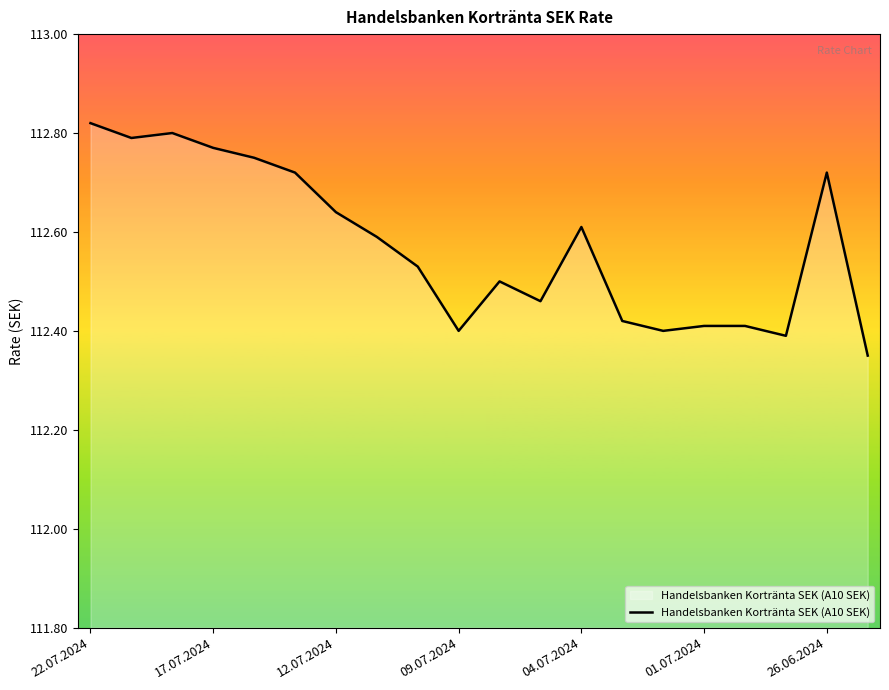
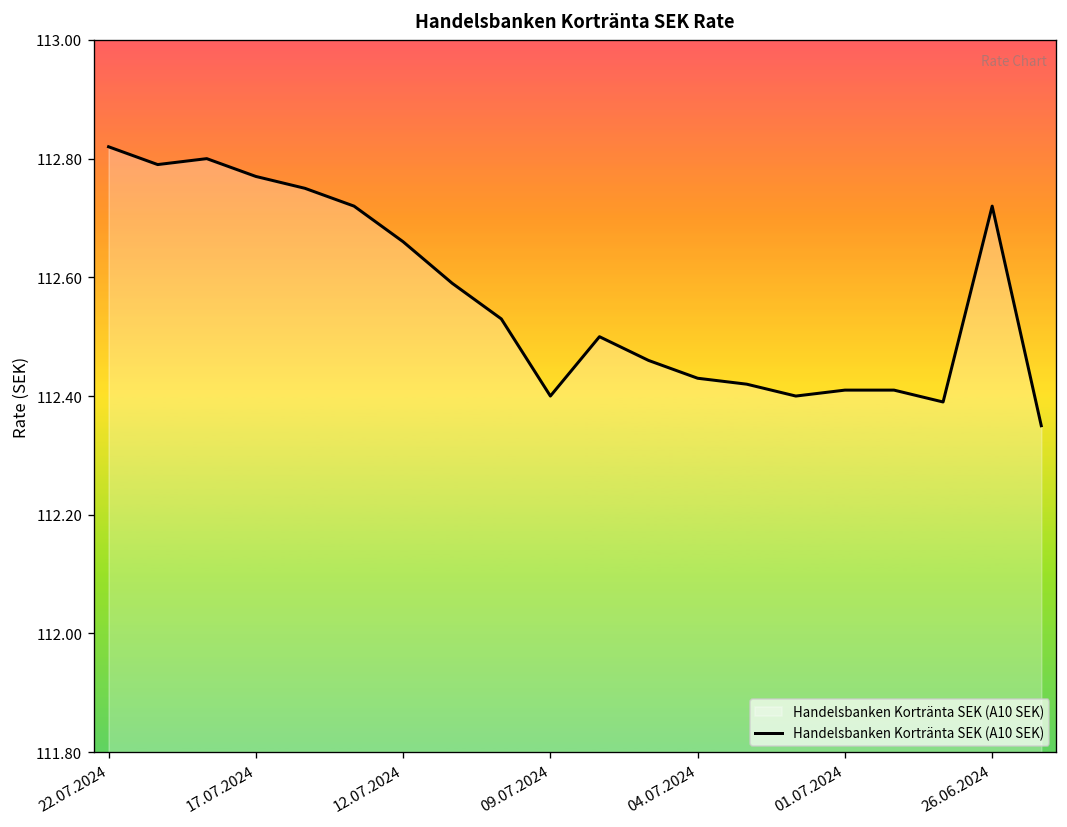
  {
    "22.07.2024": 112.82,
    "17.07.2024": 112.77,
-   "12.07.2024": 112.64,
+   "12.07.2024": 112.66,
    "09.07.2024": 112.40,
-   "04.07.2024": 112.61,
+   "04.07.2024": 112.43,
    "01.07.2024": 112.41,
    "26.06.2024": 112.72
  }
